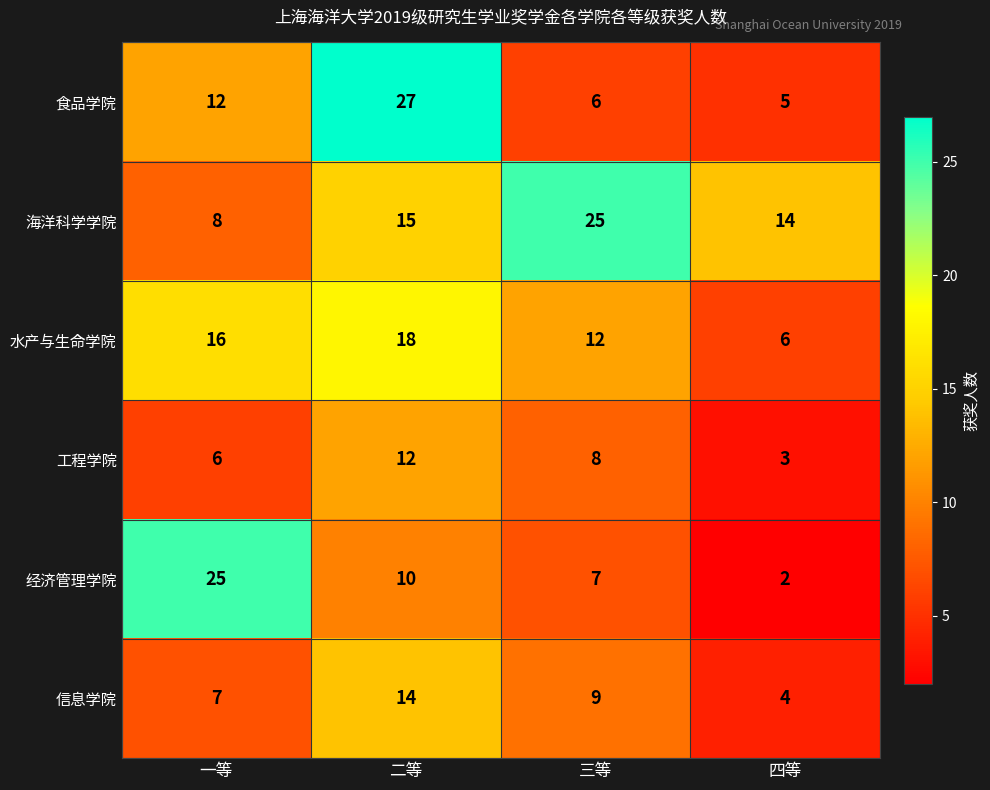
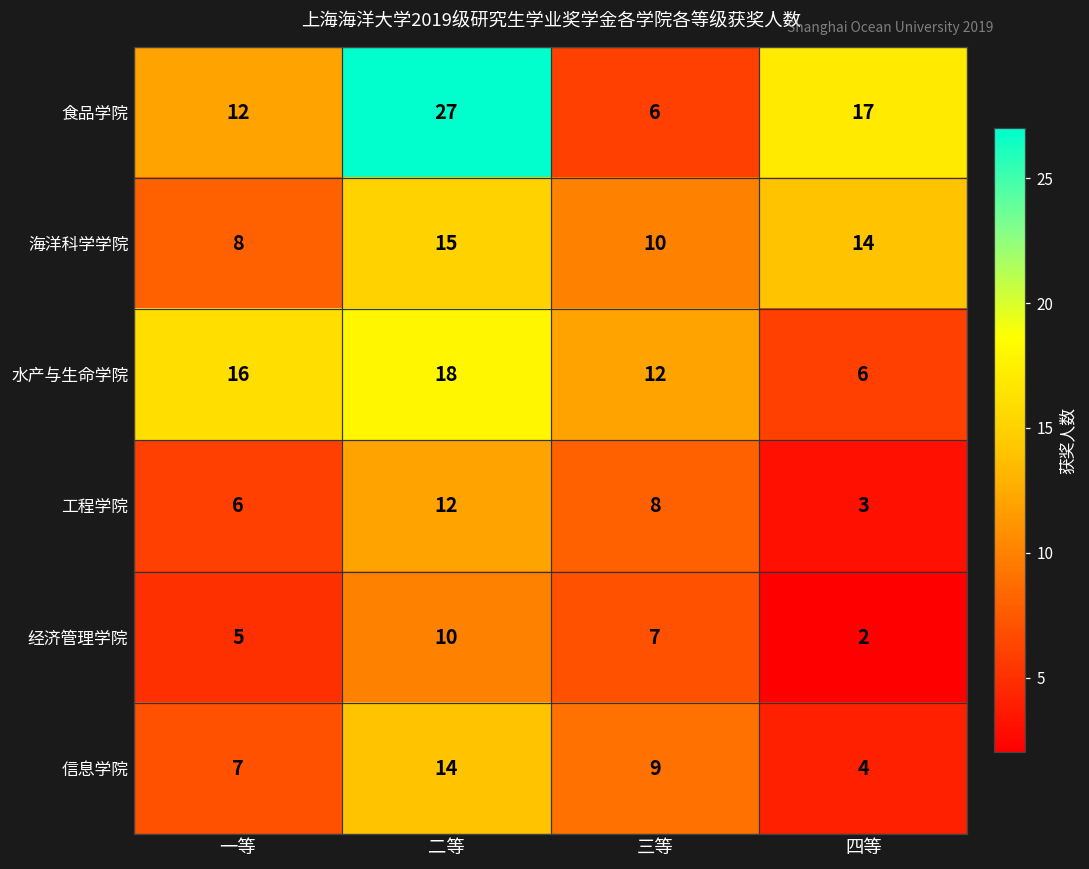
  {
    "食品学院": {
      "一等": 12,
      "二等": 27,
      "三等": 6,
-     "四等": 5
+     "四等": 17
    },
    "海洋科学学院": {
      "一等": 8,
      "二等": 15,
-     "三等": 25,
+     "三等": 10,
      "四等": 14
    },
    "水产与生命学院": {
      "一等": 16,
      "二等": 18,
      "三等": 12,
      "四等": 6
    },
    "工程学院": {
      "一等": 6,
      "二等": 12,
      "三等": 8,
      "四等": 3
    },
    "经济管理学院": {
-     "一等": 25,
+     "一等": 5,
      "二等": 10,
      "三等": 7,
      "四等": 2
    },
    "信息学院": {
      "一等": 7,
      "二等": 14,
      "三等": 9,
      "四等": 4
    }
  }
